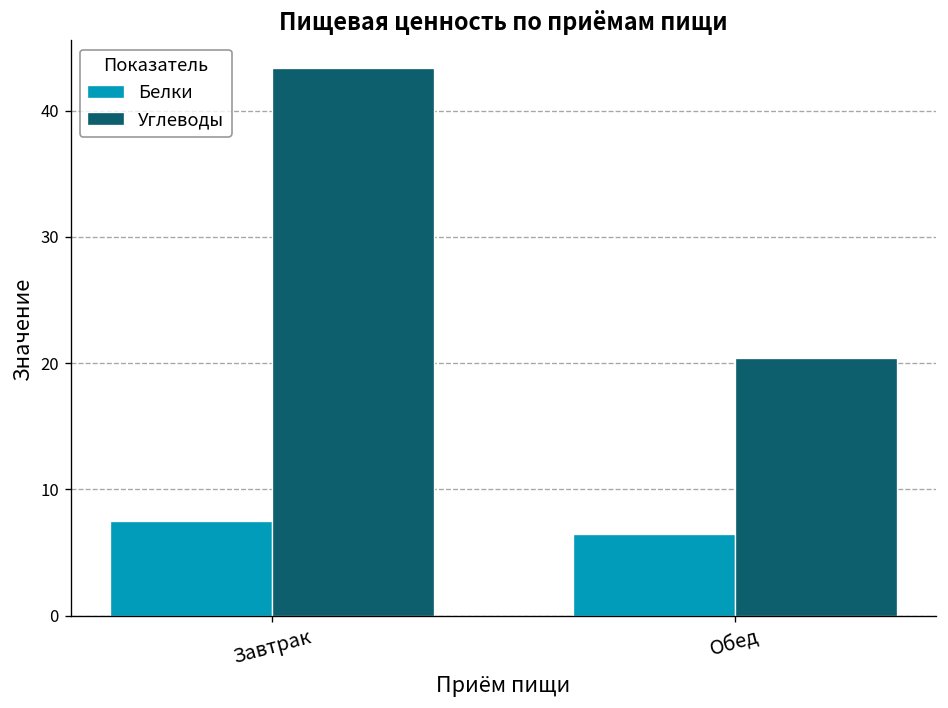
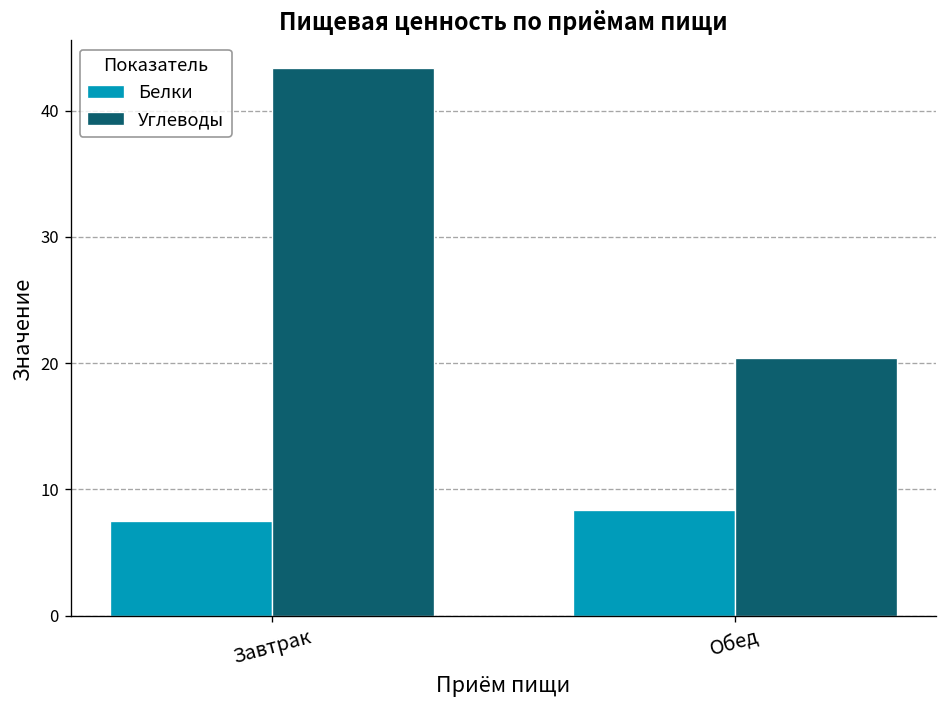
  {
    "Белки": {
      "Завтрак": 7.5,
-     "Обед": 6.5
+     "Обед": 8.4
    },
    "Углеводы": {
      "Завтрак": 43.4,
      "Обед": 20.4
    }
  }
